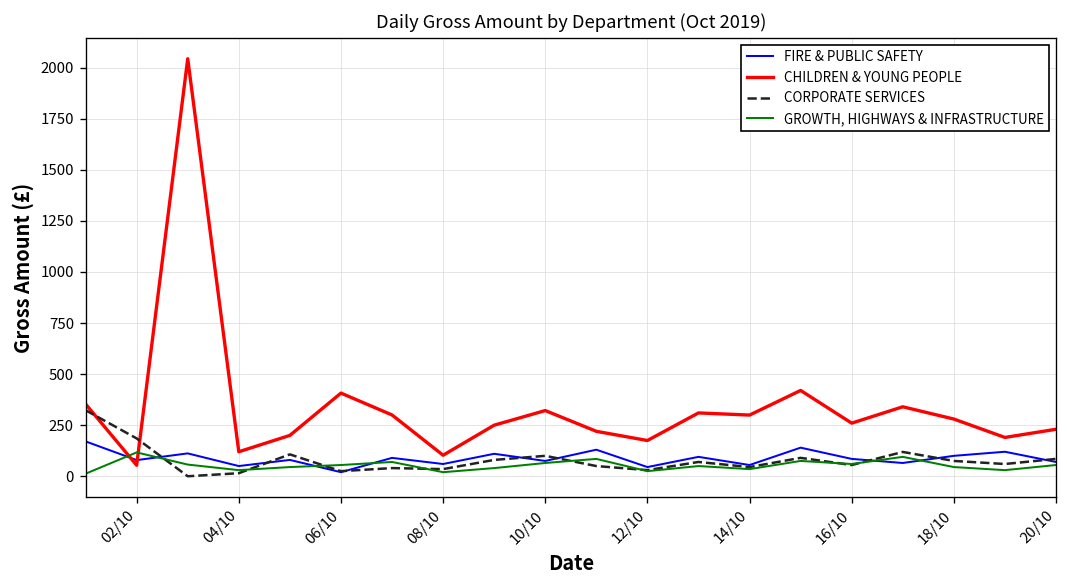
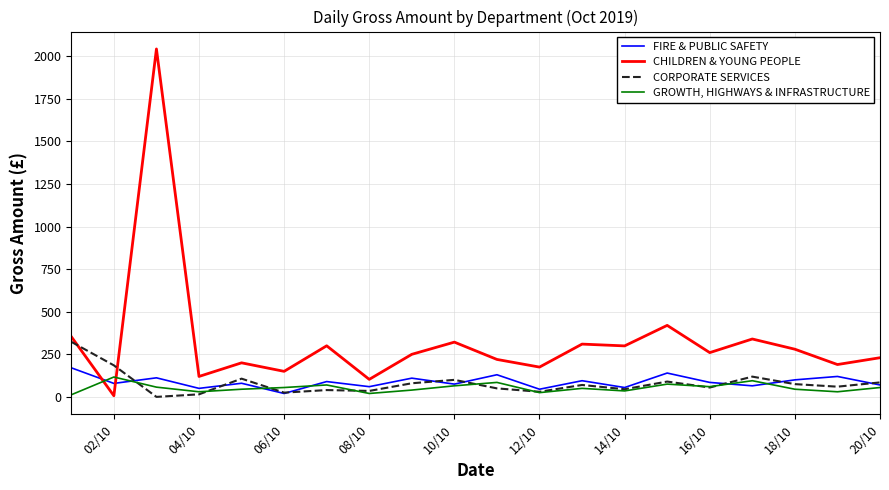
  {
    "FIRE & PUBLIC SAFETY": {
      "02/10": 80,
      "04/10": 50,
      "08/10": 60,
      "12/10": 50,
      "16/10": 90,
      "18/10": 100
    },
    "CHILDREN & YOUNG PEOPLE": {
-     "02/10": 50,
+     "02/10": 10,
      "04/10": 120,
-     "06/10": 410,
+     "06/10": 150,
      "08/10": 100,
      "10/10": 320,
      "12/10": 180,
      "14/10": 300,
      "16/10": 260,
      "18/10": 280,
      "20/10": 230
    },
    "CORPORATE SERVICES": {
      "02/10": 190,
      "08/10": 40,
      "10/10": 100,
      "18/10": 80,
      "20/10": 90
    },
    "GROWTH, HIGHWAYS & INFRASTRUCTURE": {
      "02/10": 120,
      "06/10": 60,
      "08/10": 20,
      "18/10": 50
    }
  }
